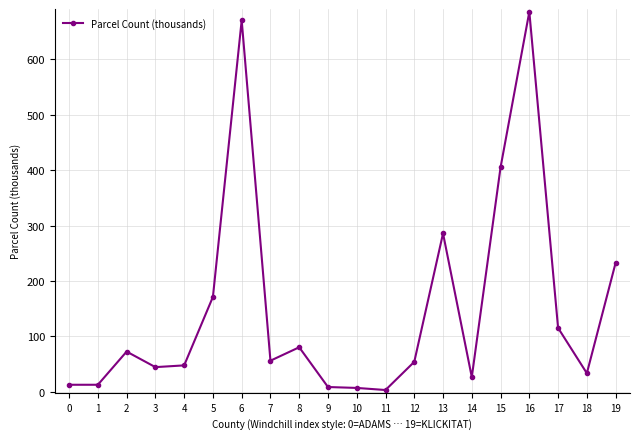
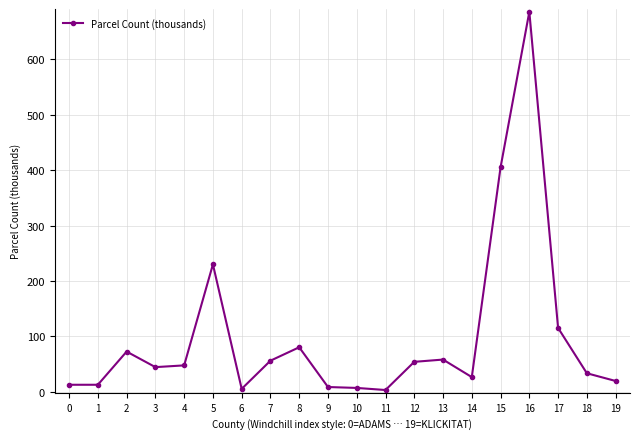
  {
    "0": 10,
    "1": 10,
    "2": 70,
    "3": 40,
    "4": 50,
-   "5": 170,
-   "6": 670,
+   "5": 230,
+   "6": 10,
    "7": 60,
    "8": 80,
    "9": 10,
    "10": 10,
    "11": 0,
    "12": 50,
-   "13": 290,
+   "13": 60,
    "14": 30,
    "15": 410,
    "16": 690,
    "17": 120,
    "18": 30,
-   "19": 230
+   "19": 20
  }
